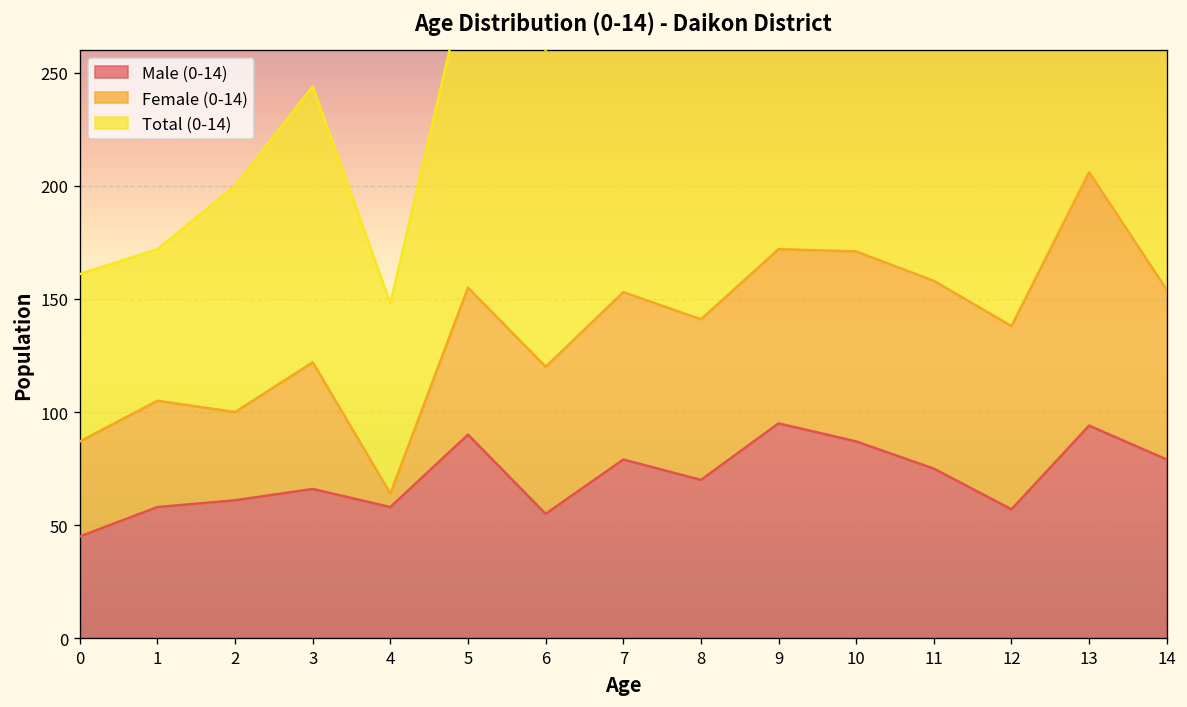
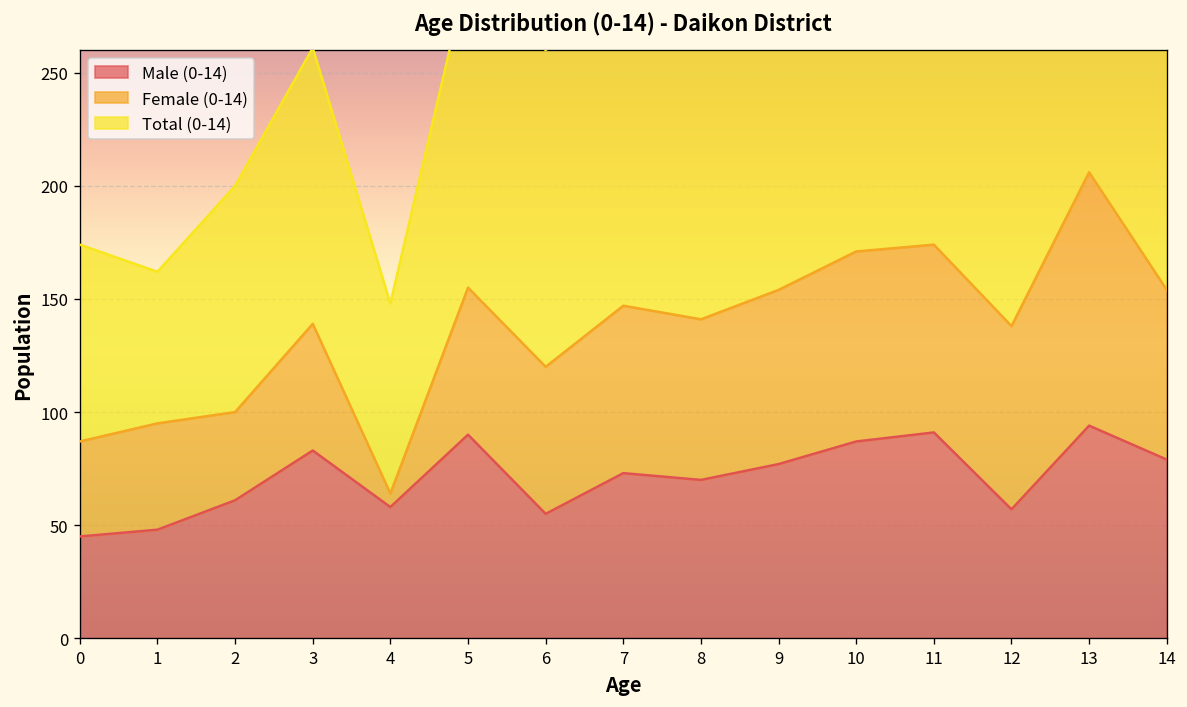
  {
    "Male (0-14)": {
      "0": 45,
-     "1": 58,
+     "1": 48,
      "2": 61,
-     "3": 66,
+     "3": 83,
      "4": 58,
      "5": 90,
      "6": 55,
-     "7": 79,
+     "7": 73,
      "8": 70,
-     "9": 95,
+     "9": 77,
      "10": 87,
-     "11": 75,
+     "11": 91,
      "12": 57,
      "13": 94,
      "14": 79
    },
    "Female (0-14)": {
      "0": 42,
      "1": 47,
      "2": 39,
      "3": 56,
      "4": 6,
      "5": 65,
      "6": 65,
      "7": 74,
      "8": 71,
      "9": 77,
      "10": 84,
      "11": 83,
      "12": 81,
      "13": 112,
      "14": 75
    },
    "Total (0-14)": {
-     "0": 74,
+     "0": 87,
      "1": 67,
      "2": 100,
      "3": 122,
      "4": 84,
      "6": 140
    }
  }
